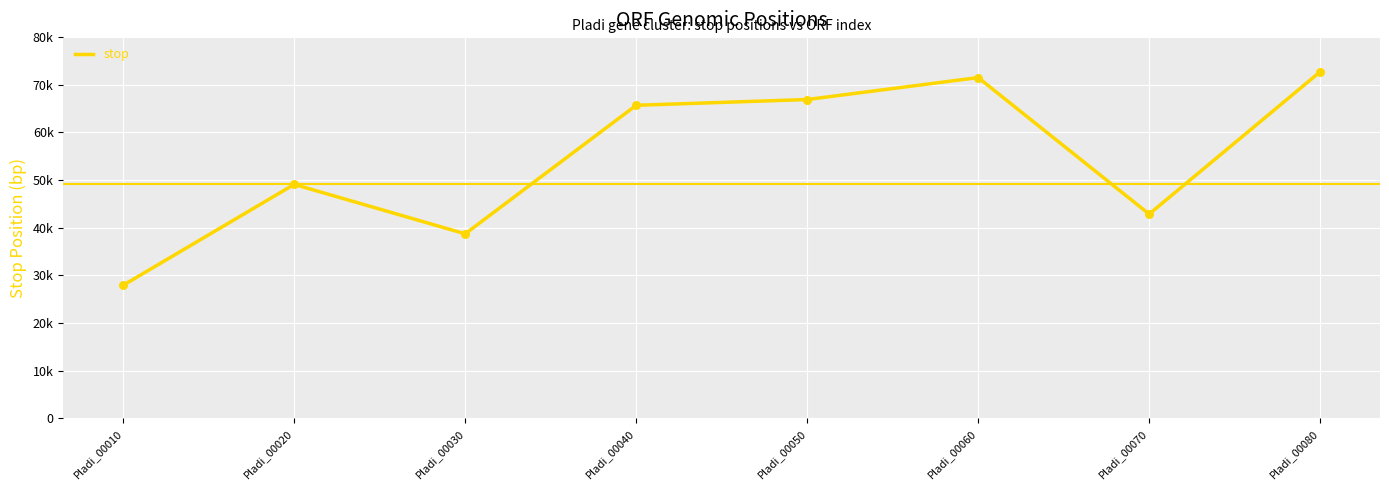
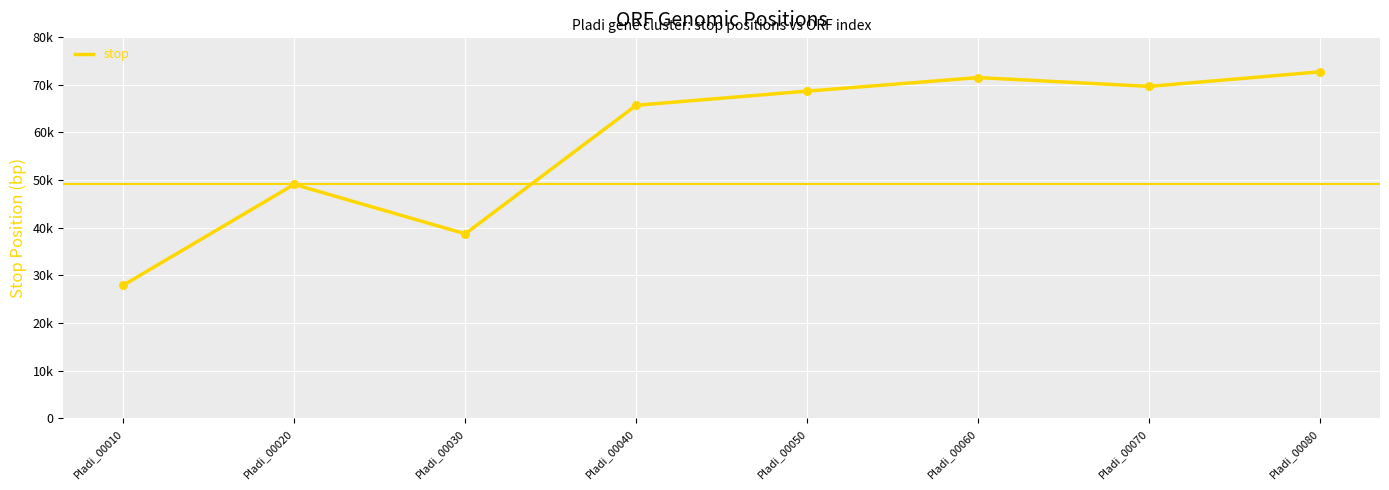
  {
    "Pladi_00010": 28000,
    "Pladi_00020": 49000,
    "Pladi_00030": 39000,
    "Pladi_00040": 66000,
-   "Pladi_00050": 67000,
+   "Pladi_00050": 69000,
    "Pladi_00060": 72000,
-   "Pladi_00070": 43000,
+   "Pladi_00070": 70000,
    "Pladi_00080": 73000
  }
